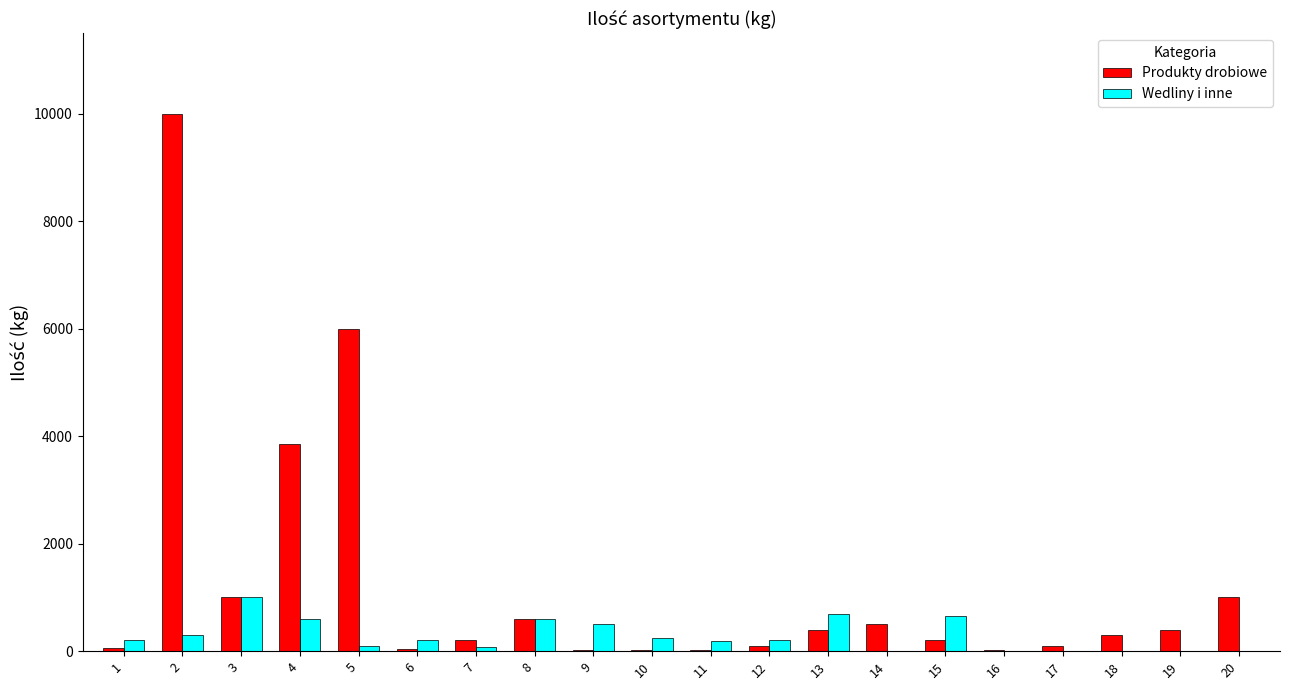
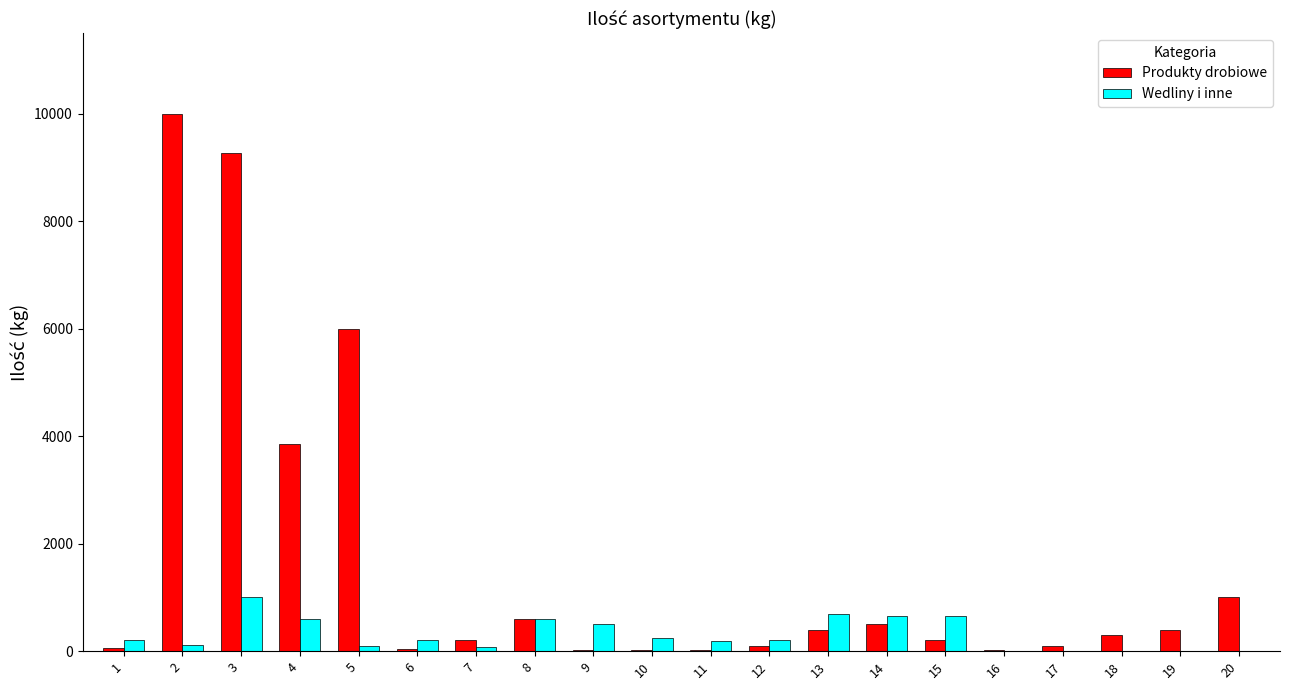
  {
    "Produkty drobiowe": {
      "1": 100,
      "2": 10000,
-     "3": 1000,
+     "3": 9300,
      "4": 3800,
      "5": 6000,
      "7": 200,
      "8": 600,
      "12": 100,
      "13": 400,
      "14": 500,
      "15": 200,
      "17": 100,
      "18": 300,
      "19": 400,
      "20": 1000
    },
    "Wedliny i inne": {
      "1": 200,
-     "2": 300,
+     "2": 100,
      "3": 1000,
      "4": 600,
      "5": 100,
      "6": 200,
      "7": 100,
      "8": 600,
      "9": 500,
      "10": 300,
      "11": 200,
      "12": 200,
      "13": 700,
-     "14": 0,
+     "14": 600,
      "15": 600,
      "16": 0,
      "17": 0,
      "18": 0,
      "19": 0,
      "20": 0
    }
  }
